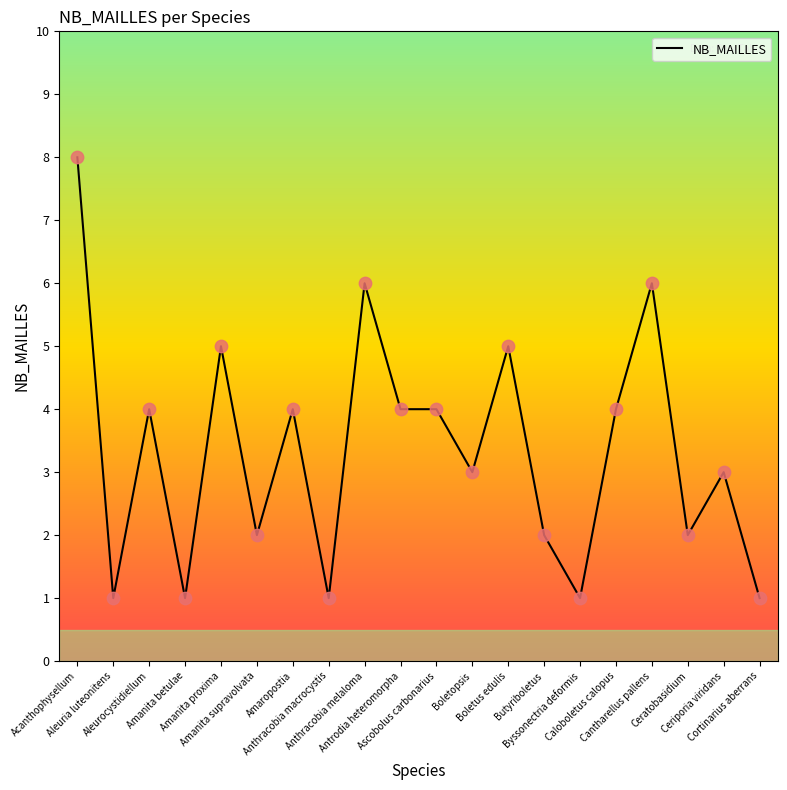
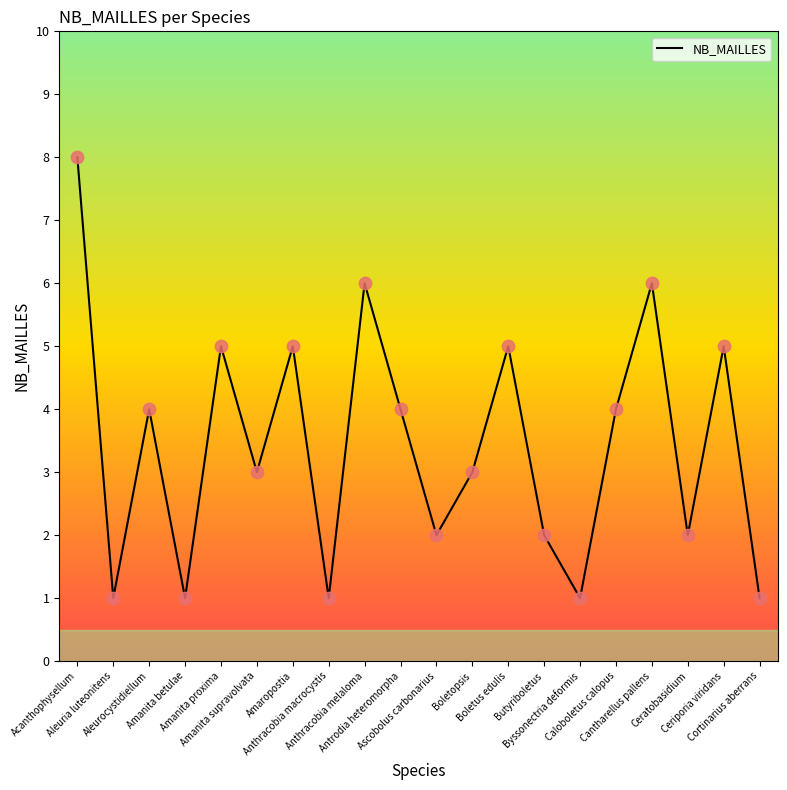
  {
    "Acanthophysellum": 8,
    "Aleuria luteonitens": 1,
    "Aleurocystidiellum": 4,
    "Amanita betulae": 1,
    "Amanita proxima": 5,
-   "Amanita supravolvata": 2,
-   "Amaropostia": 4,
+   "Amanita supravolvata": 3,
+   "Amaropostia": 5,
    "Anthracobia macrocystis": 1,
    "Anthracobia melaloma": 6,
    "Antrodia heteromorpha": 4,
-   "Ascobolus carbonarius": 4,
+   "Ascobolus carbonarius": 2,
    "Boletopsis": 3,
    "Boletus edulis": 5,
    "Butyriboletus": 2,
    "Byssonectria deformis": 1,
    "Caloboletus calopus": 4,
    "Cantharellus pallens": 6,
    "Ceratobasidium": 2,
-   "Ceriporia viridans": 3,
+   "Ceriporia viridans": 5,
    "Cortinarius aberrans": 1
  }
